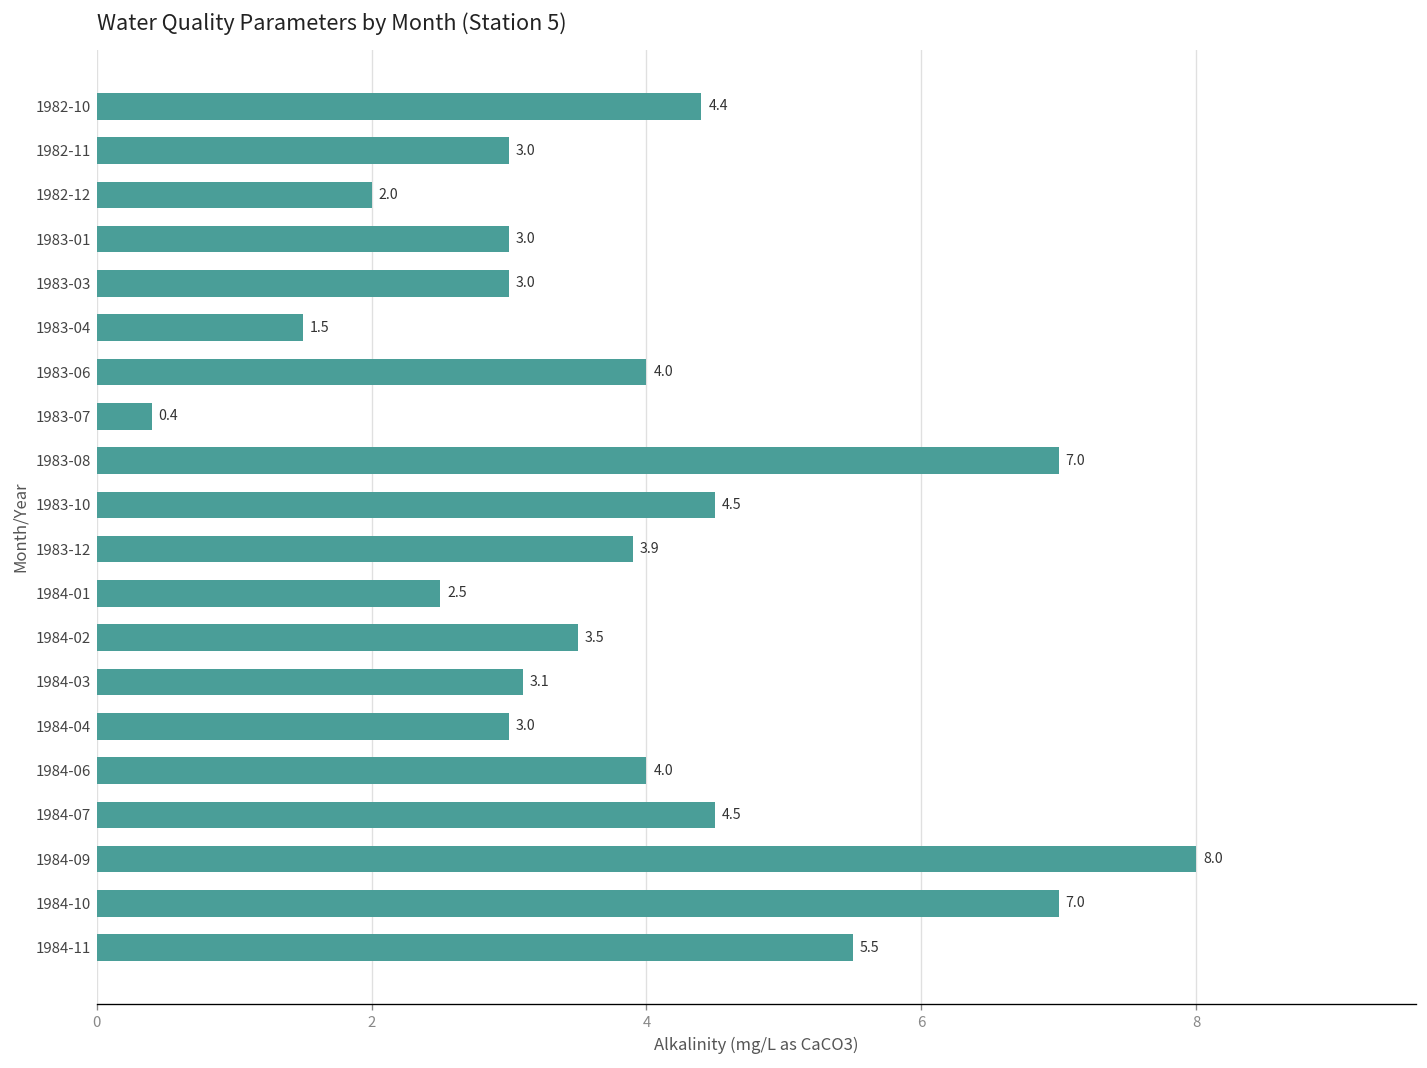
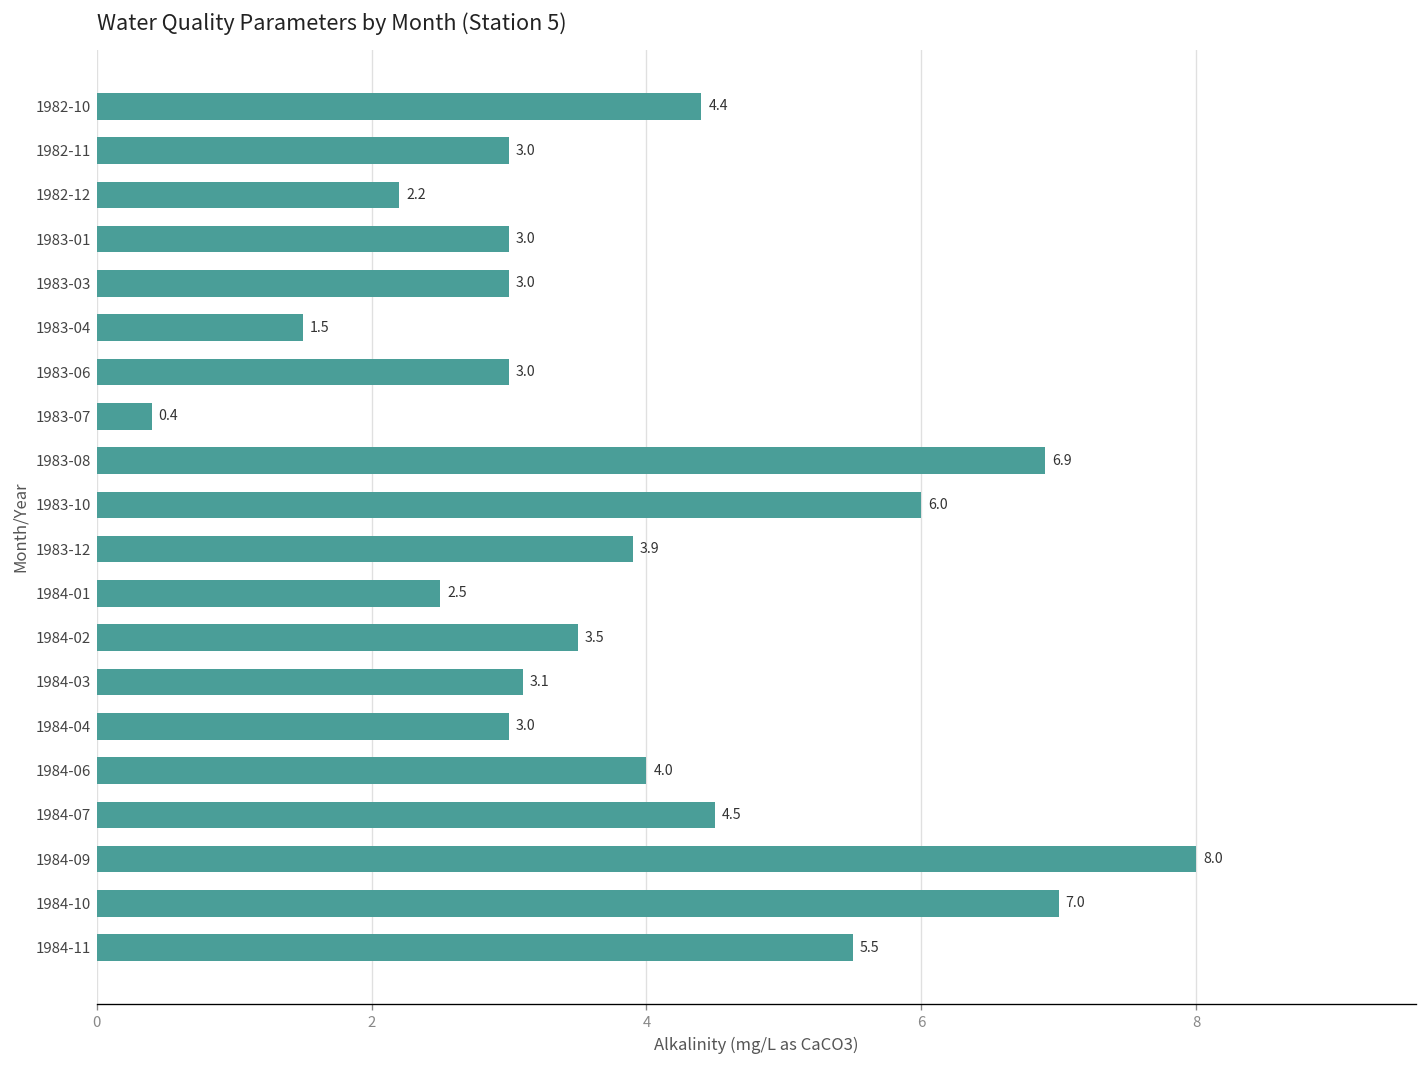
  {
    "1982-10": 4.4,
    "1982-11": 3.0,
-   "1982-12": 2.0,
+   "1982-12": 2.2,
    "1983-01": 3.0,
    "1983-03": 3.0,
    "1983-04": 1.5,
-   "1983-06": 4.0,
+   "1983-06": 3.0,
    "1983-07": 0.4,
-   "1983-08": 7.0,
-   "1983-10": 4.5,
+   "1983-08": 6.9,
+   "1983-10": 6.0,
    "1983-12": 3.9,
    "1984-01": 2.5,
    "1984-02": 3.5,
    "1984-03": 3.1,
    "1984-04": 3.0,
    "1984-06": 4.0,
    "1984-07": 4.5,
    "1984-09": 8.0,
    "1984-10": 7.0,
    "1984-11": 5.5
  }
